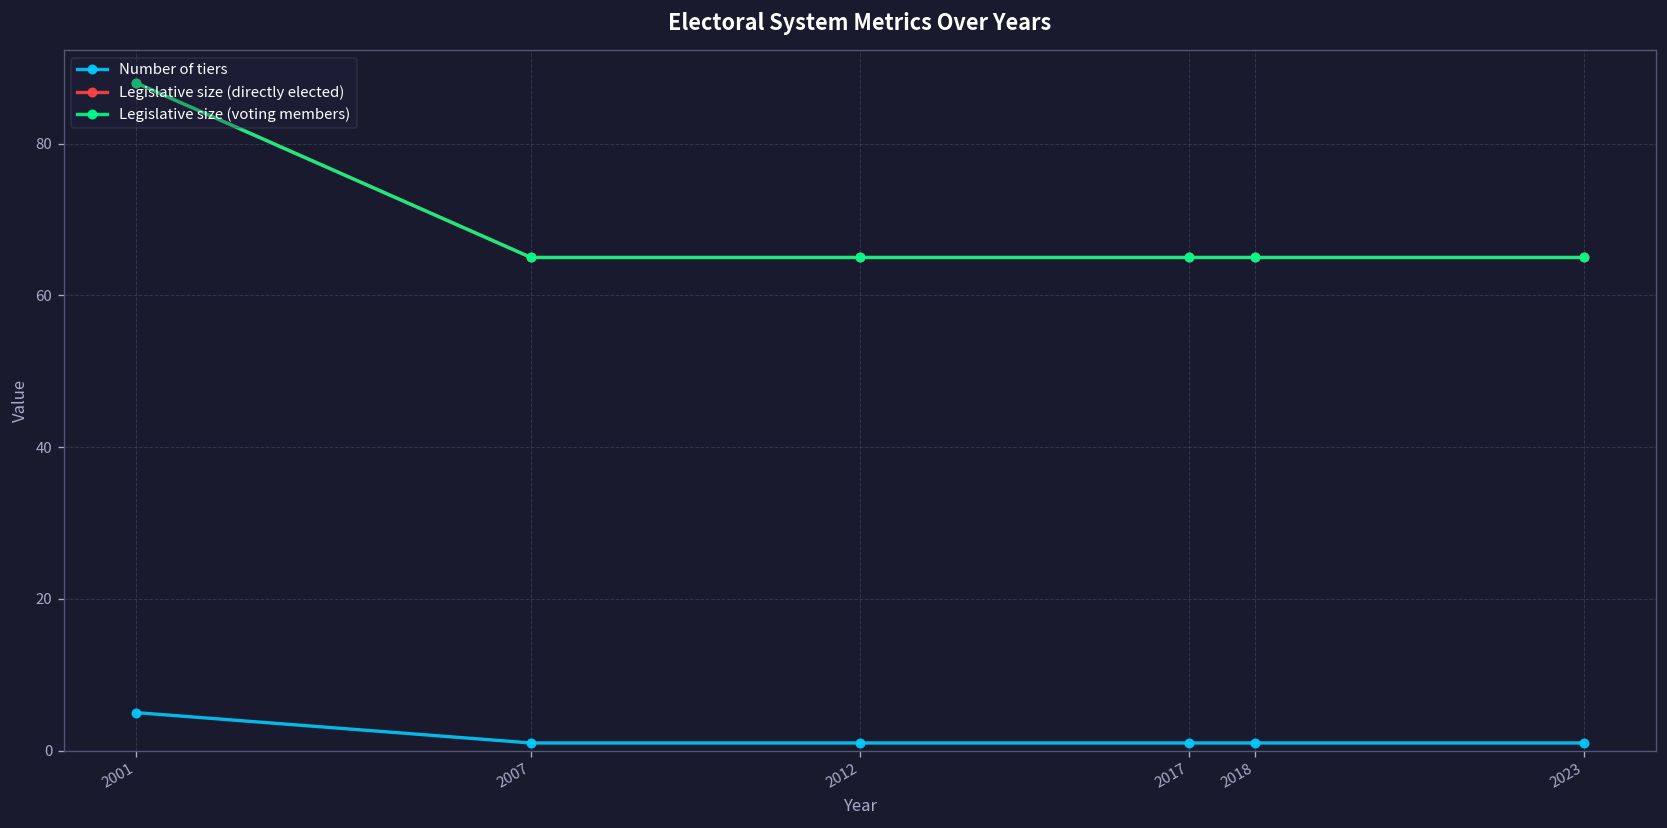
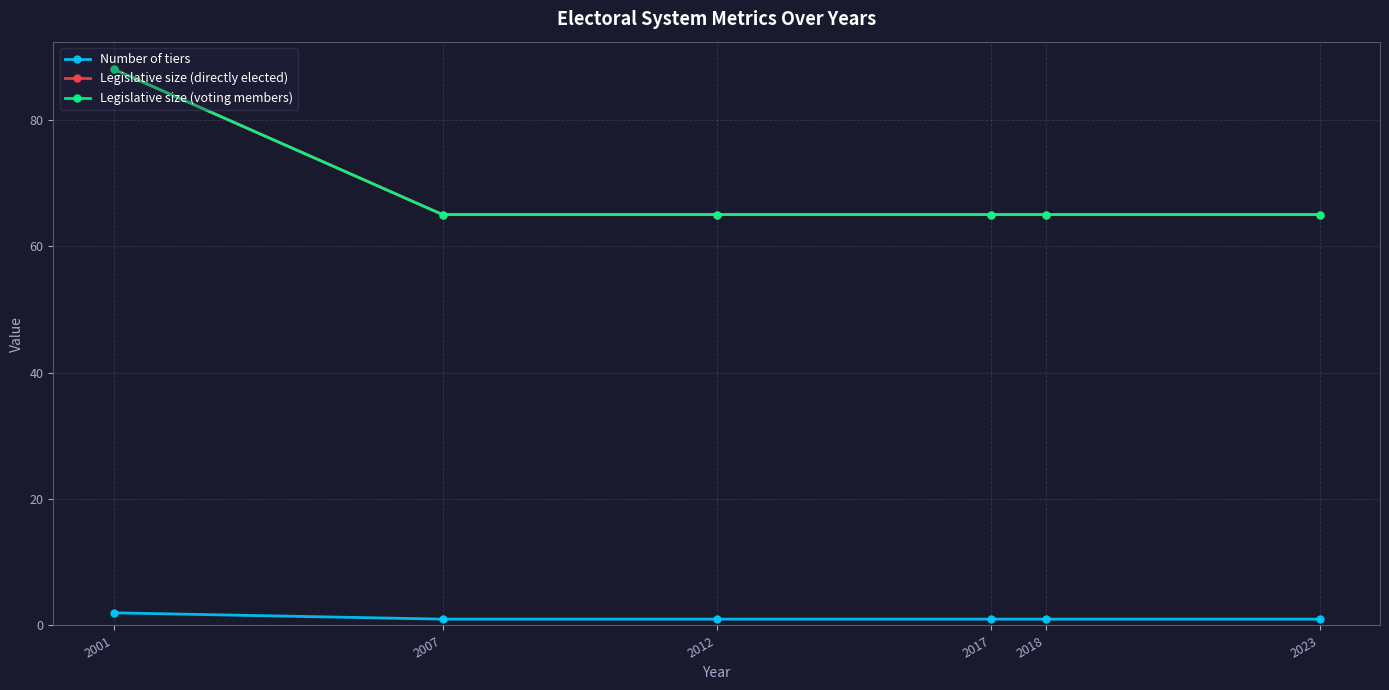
  {
    "Number of tiers": {
-     "2001": 5,
+     "2001": 2,
      "2007": 1,
      "2012": 1,
      "2017": 1,
      "2018": 1,
      "2023": 1
    },
    "Legislative size (voting members)": {
      "2007": 65,
      "2012": 65,
      "2017": 65,
      "2018": 65,
      "2023": 65
    }
  }
